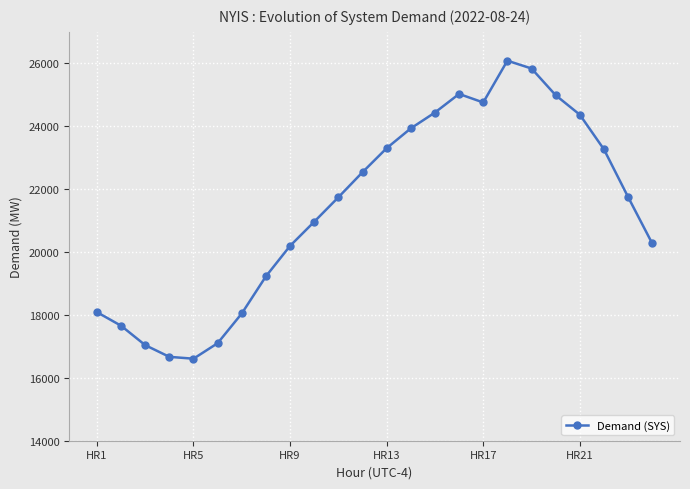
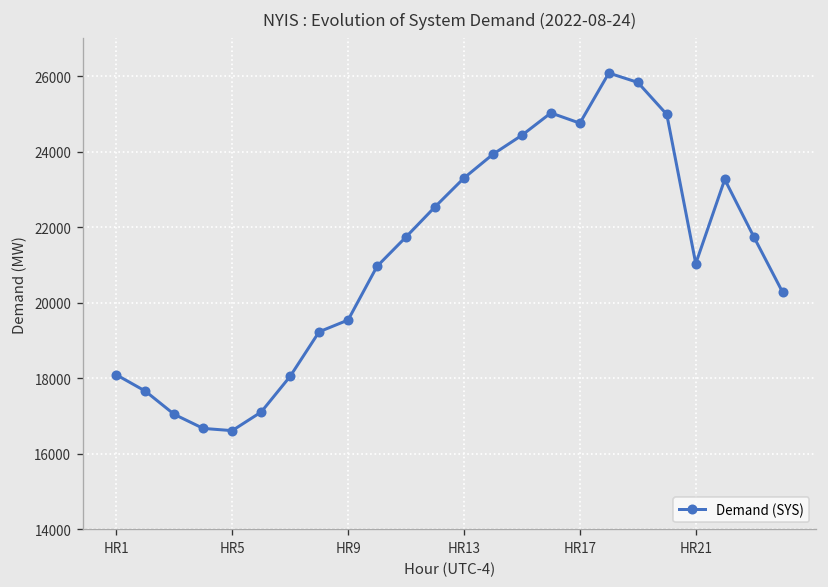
  {
    "HR1": 18100,
    "HR5": 16600,
-   "HR9": 20200,
+   "HR9": 19500,
    "HR13": 23300,
    "HR17": 24800,
-   "HR21": 24400
+   "HR21": 21000
  }
